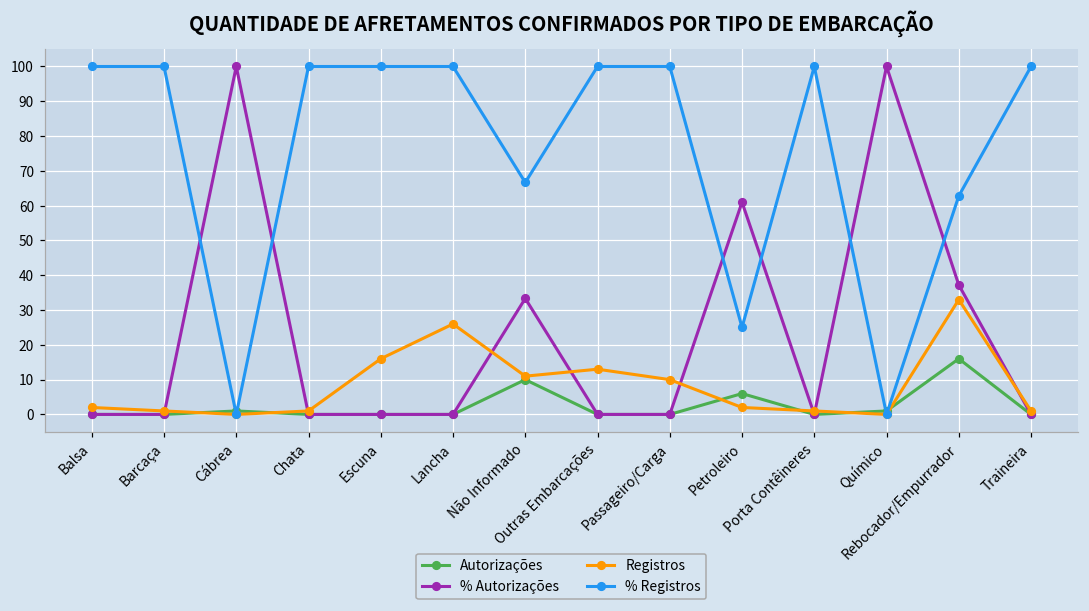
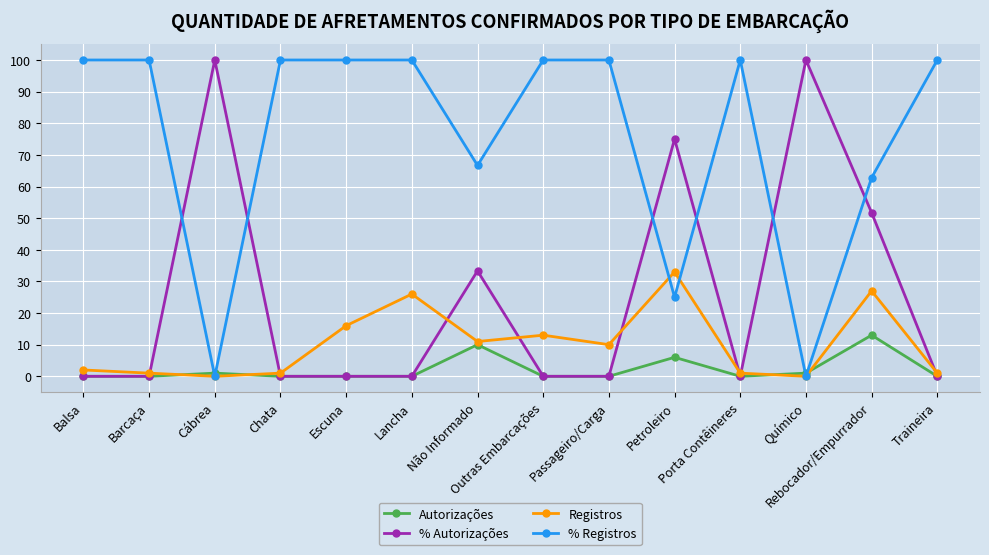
  {
    "Autorizações": {
      "Cábrea": 1,
      "Não Informado": 10,
      "Petroleiro": 6,
      "Químico": 1,
-     "Rebocador/Empurrador": 16
+     "Rebocador/Empurrador": 13
    },
    "% Autorizações": {
      "Cábrea": 100,
      "Não Informado": 33,
-     "Petroleiro": 61,
+     "Petroleiro": 75,
      "Químico": 100,
-     "Rebocador/Empurrador": 37
+     "Rebocador/Empurrador": 52
    },
    "Registros": {
      "Balsa": 2,
      "Barcaça": 1,
      "Chata": 1,
      "Escuna": 16,
      "Lancha": 26,
      "Não Informado": 11,
      "Outras Embarcações": 13,
      "Passageiro/Carga": 10,
-     "Petroleiro": 2,
+     "Petroleiro": 33,
      "Porta Contêineres": 1,
-     "Rebocador/Empurrador": 33,
+     "Rebocador/Empurrador": 27,
      "Traineira": 1
    },
    "% Registros": {
      "Balsa": 100,
      "Barcaça": 100,
      "Chata": 100,
      "Escuna": 100,
      "Lancha": 100,
      "Não Informado": 67,
      "Outras Embarcações": 100,
      "Passageiro/Carga": 100,
      "Petroleiro": 25,
      "Porta Contêineres": 100,
      "Rebocador/Empurrador": 63,
      "Traineira": 100
    }
  }
